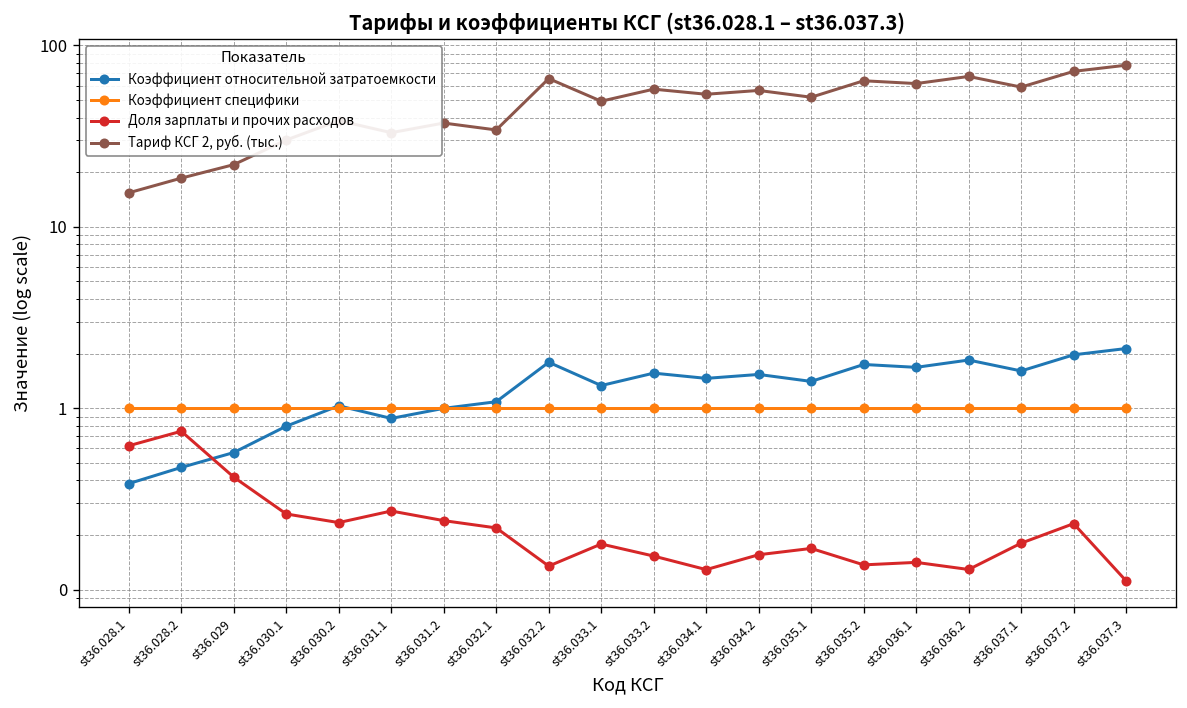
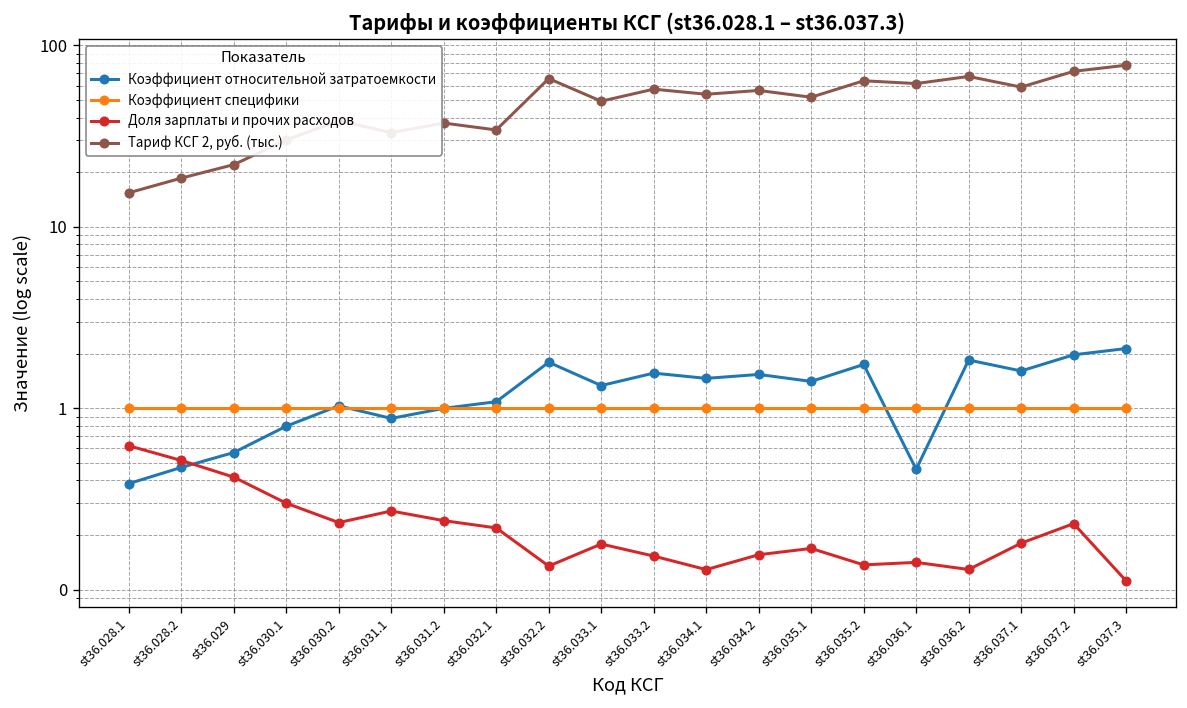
  {
    "Коэффициент относительной затратоемкости": {
      "st36.028.1": 0.38,
      "st36.028.2": 0.47,
      "st36.029": 0.57,
      "st36.030.1": 0.8,
      "st36.031.1": 0.9,
      "st36.032.1": 1.1,
      "st36.032.2": 1.8,
      "st36.033.1": 1.3,
      "st36.033.2": 1.6,
      "st36.034.1": 1.5,
      "st36.034.2": 1.5,
      "st36.035.1": 1.4,
      "st36.035.2": 1.7,
-     "st36.036.1": 1.7,
+     "st36.036.1": 0.46,
      "st36.036.2": 1.8,
      "st36.037.1": 1.6,
      "st36.037.2": 2.0,
      "st36.037.3": 2.1
    },
    "Коэффициент специфики": {
      "st36.028.1": 1.0,
      "st36.028.2": 1.0,
      "st36.029": 1.0,
      "st36.030.1": 1.0,
      "st36.031.1": 1.0,
      "st36.032.1": 1.0,
      "st36.032.2": 1.0,
      "st36.033.1": 1.0,
      "st36.033.2": 1.0,
      "st36.034.1": 1.0,
      "st36.034.2": 1.0,
      "st36.035.1": 1.0,
      "st36.035.2": 1.0,
      "st36.036.1": 1.0,
      "st36.036.2": 1.0,
      "st36.037.1": 1.0,
      "st36.037.2": 1.0,
      "st36.037.3": 1.0
    },
    "Доля зарплаты и прочих расходов": {
      "st36.028.1": 0.62,
-     "st36.028.2": 0.7,
+     "st36.028.2": 0.52,
      "st36.029": 0.42,
-     "st36.030.1": 0.26,
+     "st36.030.1": 0.30,
      "st36.030.2": 0.23,
      "st36.031.1": 0.27,
      "st36.031.2": 0.24,
      "st36.032.1": 0.22,
      "st36.032.2": 0.13,
      "st36.033.1": 0.18,
      "st36.033.2": 0.15,
      "st36.034.1": 0.13,
      "st36.034.2": 0.16,
      "st36.035.1": 0.17,
      "st36.035.2": 0.14,
      "st36.036.1": 0.14,
      "st36.036.2": 0.13,
      "st36.037.1": 0.18,
      "st36.037.2": 0.23,
      "st36.037.3": 0.11
    },
    "Тариф КСГ 2, руб. (тыс.)": {
      "st36.028.1": 15,
      "st36.028.2": 19,
      "st36.029": 22,
      "st36.031.2": 37,
      "st36.032.1": 34,
      "st36.032.2": 66,
      "st36.033.1": 49,
      "st36.033.2": 57,
      "st36.034.1": 54,
      "st36.034.2": 56,
      "st36.035.1": 52,
      "st36.035.2": 64,
      "st36.036.1": 62,
      "st36.036.2": 70,
      "st36.037.1": 59,
      "st36.037.2": 70,
      "st36.037.3": 80
    }
  }
